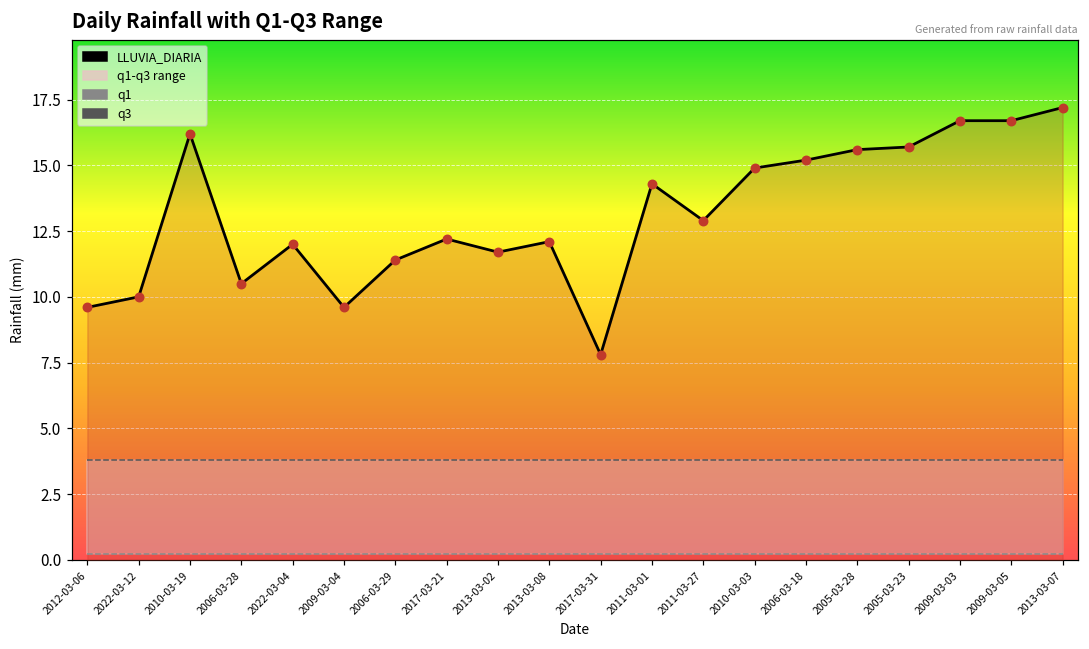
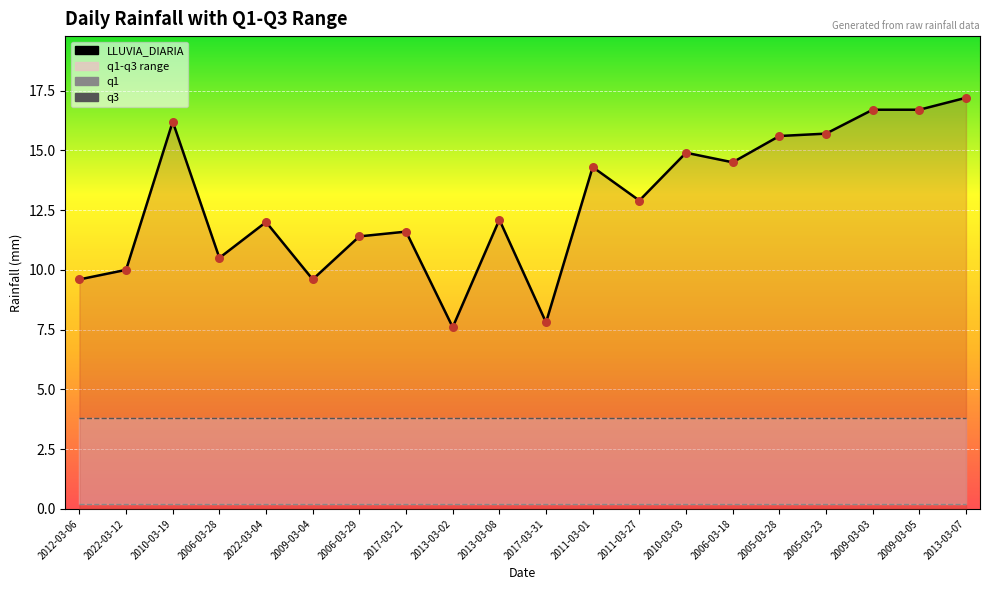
  {
    "LLUVIA_DIARIA": {
      "2012-03-06": 9.6,
      "2022-03-12": 10.0,
      "2010-03-19": 16.2,
      "2006-03-28": 10.5,
      "2022-03-04": 12.0,
      "2009-03-04": 9.6,
      "2006-03-29": 11.4,
-     "2017-03-21": 12.2,
-     "2013-03-02": 11.7,
+     "2017-03-21": 11.6,
+     "2013-03-02": 7.6,
      "2013-03-08": 12.1,
      "2017-03-31": 7.8,
      "2011-03-01": 14.3,
      "2011-03-27": 12.9,
      "2010-03-03": 14.9,
-     "2006-03-18": 15.2,
+     "2006-03-18": 14.5,
      "2005-03-28": 15.6,
      "2005-03-23": 15.7,
      "2009-03-03": 16.7,
      "2009-03-05": 16.7,
      "2013-03-07": 17.2
    },
    "q1": {
      "2012-03-06": 0.2,
      "2022-03-12": 0.2,
      "2010-03-19": 0.2,
      "2006-03-28": 0.2,
      "2022-03-04": 0.2,
      "2009-03-04": 0.2,
      "2006-03-29": 0.2,
      "2017-03-21": 0.2,
      "2013-03-02": 0.2,
      "2013-03-08": 0.2,
      "2017-03-31": 0.2,
      "2011-03-01": 0.2,
      "2011-03-27": 0.2,
      "2010-03-03": 0.2,
      "2006-03-18": 0.2,
      "2005-03-28": 0.2,
      "2005-03-23": 0.2,
      "2009-03-03": 0.2,
      "2009-03-05": 0.2,
      "2013-03-07": 0.2
    },
    "q1-q3 range": {
      "2012-03-06": 3.8,
      "2022-03-12": 3.8,
      "2010-03-19": 3.8,
      "2006-03-28": 3.8,
      "2022-03-04": 3.8,
      "2009-03-04": 3.8,
      "2006-03-29": 3.8,
      "2017-03-21": 3.8,
      "2013-03-02": 3.8,
      "2013-03-08": 3.8,
      "2017-03-31": 3.8,
      "2011-03-01": 3.8,
      "2011-03-27": 3.8,
      "2010-03-03": 3.8,
      "2006-03-18": 3.8,
      "2005-03-28": 3.8,
      "2005-03-23": 3.8,
      "2009-03-03": 3.8,
      "2009-03-05": 3.8,
      "2013-03-07": 3.8
    }
  }
